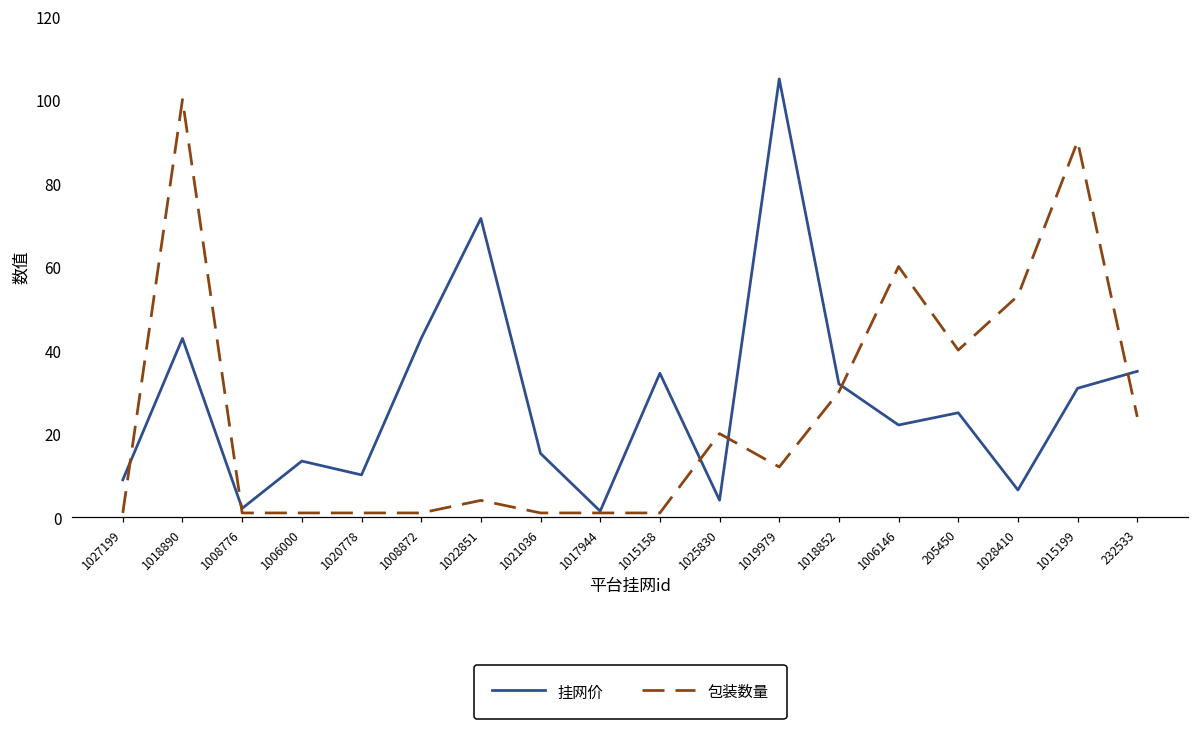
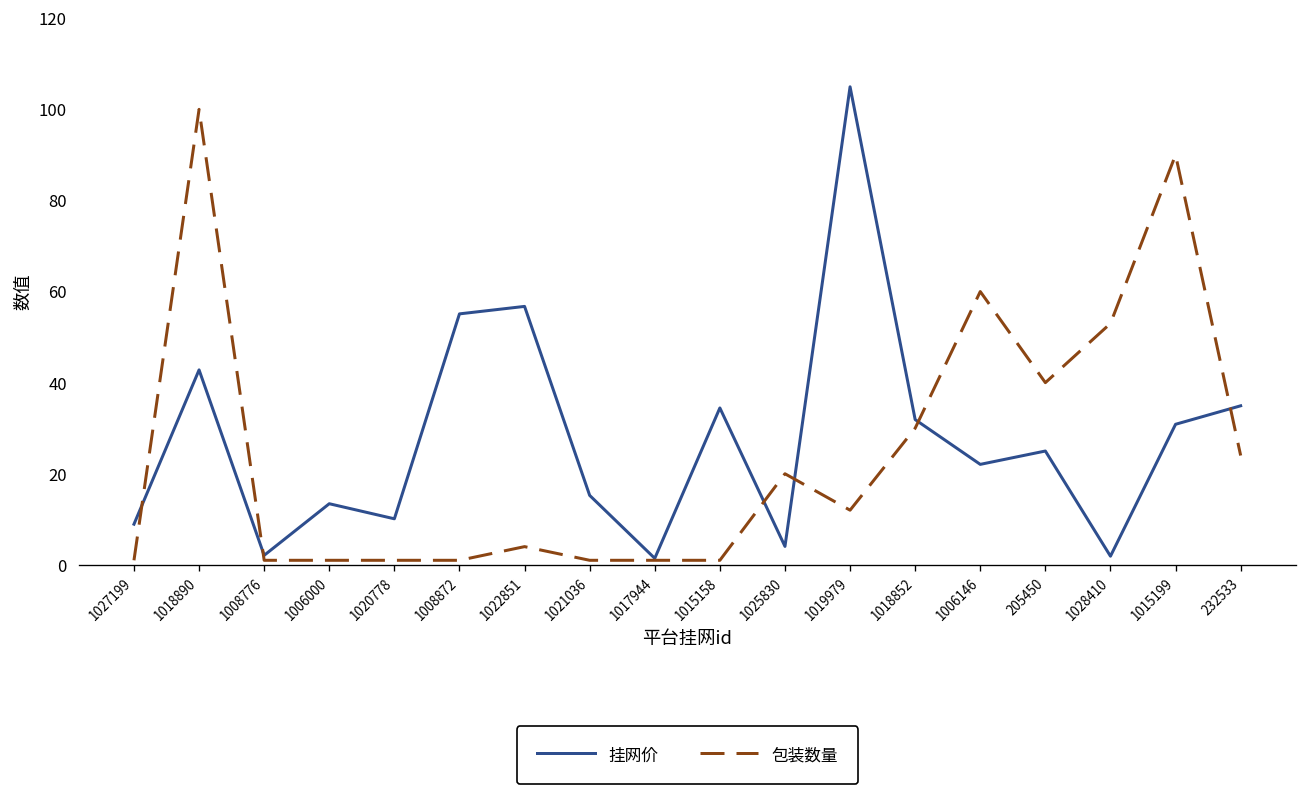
  {
    "挂网价": {
      "1027199": 9,
      "1018890": 43,
      "1008776": 2,
      "1006000": 13,
      "1020778": 10,
-     "1008872": 43,
-     "1022851": 72,
+     "1008872": 55,
+     "1022851": 57,
      "1021036": 15,
      "1015158": 34,
      "1025830": 4,
      "1019979": 105,
      "1018852": 32,
      "1006146": 22,
      "205450": 25,
-     "1028410": 7,
+     "1028410": 2,
      "1015199": 31,
      "232533": 35
    },
    "包装数量": {
      "1027199": 1,
      "1018890": 100,
      "1008776": 1,
      "1006000": 1,
      "1020778": 1,
      "1008872": 1,
      "1022851": 4,
      "1021036": 1,
      "1015158": 1,
      "1025830": 20,
      "1019979": 12,
      "1018852": 30,
      "1006146": 60,
      "205450": 40,
      "1028410": 53,
      "1015199": 90,
      "232533": 24
    }
  }
